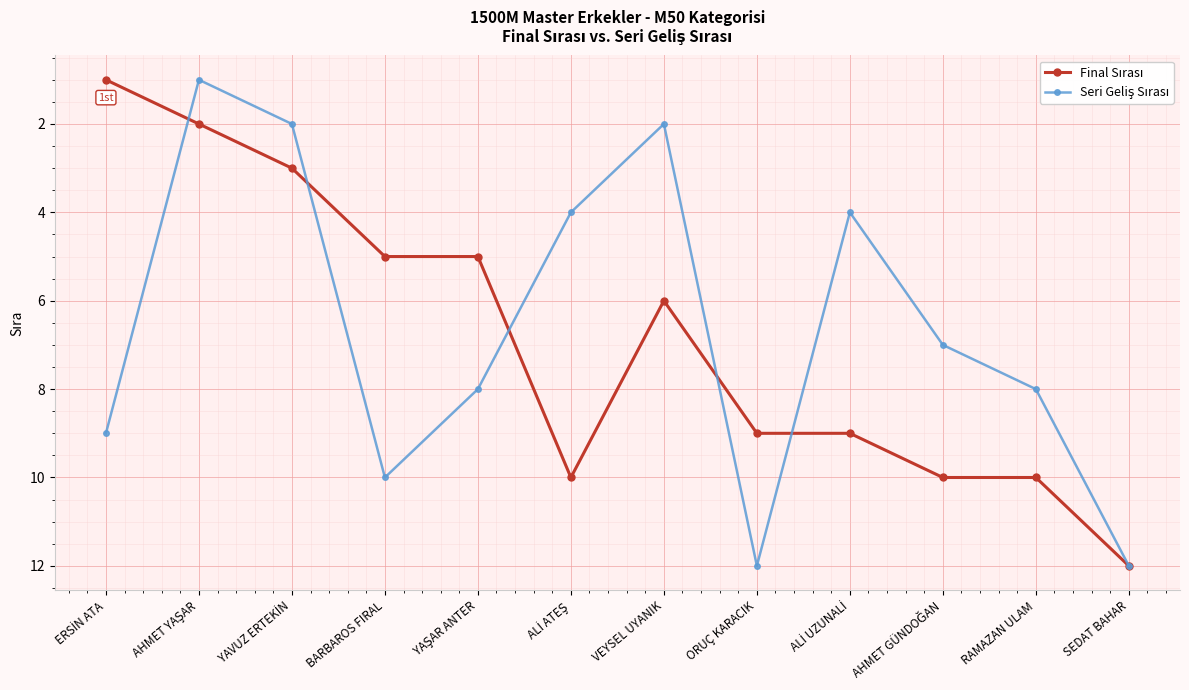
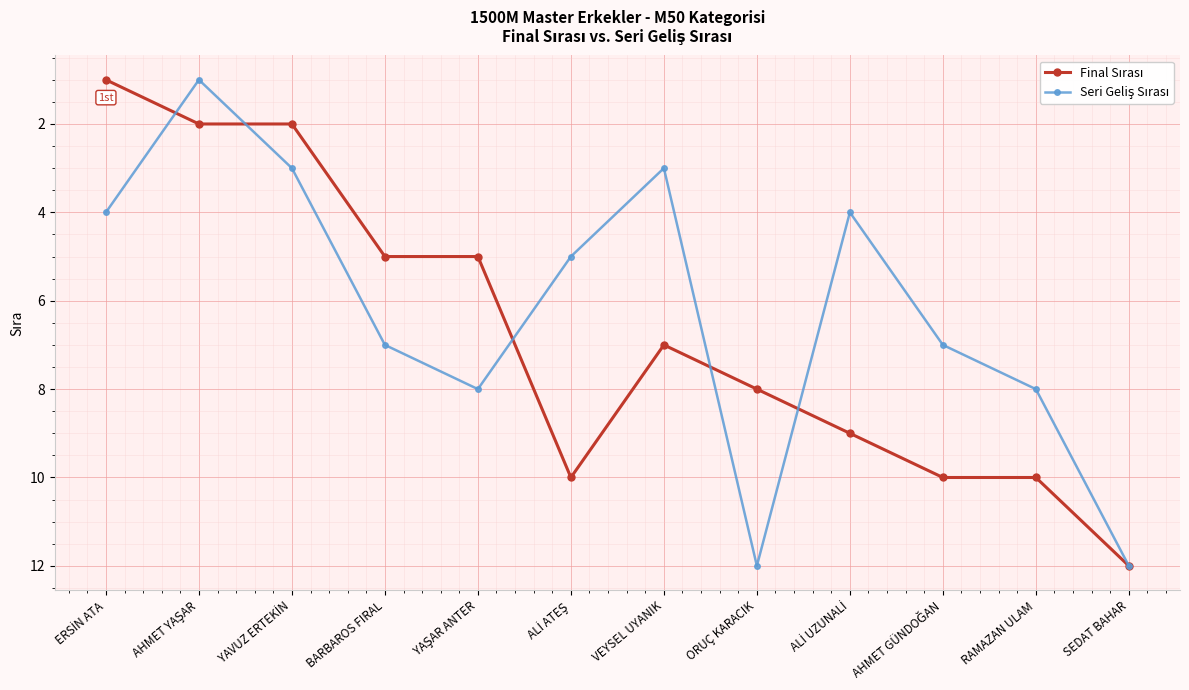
  {
    "Final Sırası": {
      "AHMET YAŞAR": 2,
-     "YAVUZ ERTEKİN": 3,
+     "YAVUZ ERTEKİN": 2,
      "BARBAROS FIRAL": 5,
      "YAŞAR ANTER": 5,
      "ALİ ATEŞ": 10,
-     "VEYSEL UYANIK": 6,
-     "ORUÇ KARACIK": 9,
+     "VEYSEL UYANIK": 7,
+     "ORUÇ KARACIK": 8,
      "ALİ UZUNALİ": 9,
      "AHMET GÜNDOĞAN": 10,
      "RAMAZAN ULAM": 10
    },
    "Seri Geliş Sırası": {
-     "ERSİN ATA": 9,
+     "ERSİN ATA": 4,
      "AHMET YAŞAR": 1,
-     "YAVUZ ERTEKİN": 2,
-     "BARBAROS FIRAL": 10,
+     "YAVUZ ERTEKİN": 3,
+     "BARBAROS FIRAL": 7,
      "YAŞAR ANTER": 8,
-     "ALİ ATEŞ": 4,
-     "VEYSEL UYANIK": 2,
+     "ALİ ATEŞ": 5,
+     "VEYSEL UYANIK": 3,
      "ORUÇ KARACIK": 12,
      "ALİ UZUNALİ": 4,
      "AHMET GÜNDOĞAN": 7,
      "RAMAZAN ULAM": 8
    }
  }
